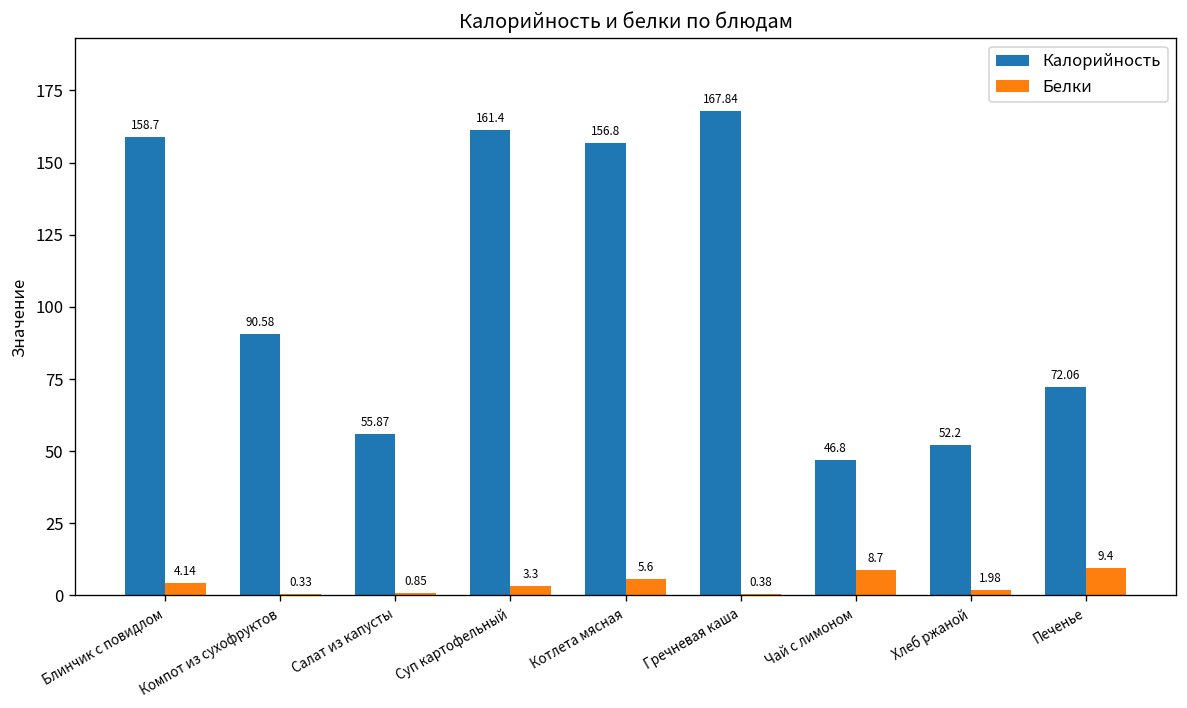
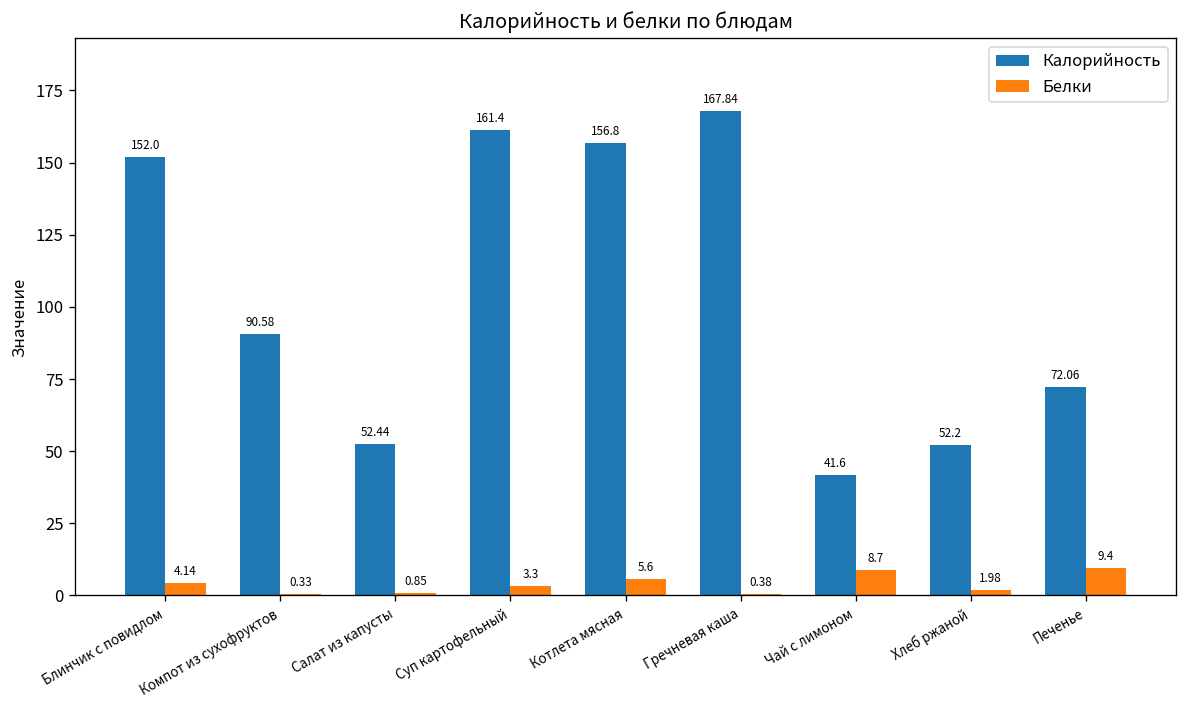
  {
    "Калорийность": {
-     "Блинчик с повидлом": 158.7,
+     "Блинчик с повидлом": 152.0,
      "Компот из сухофруктов": 90.58,
-     "Салат из капусты": 55.87,
+     "Салат из капусты": 52.44,
      "Суп картофельный": 161.4,
      "Котлета мясная": 156.8,
      "Гречневая каша": 167.84,
-     "Чай с лимоном": 46.8,
+     "Чай с лимоном": 41.6,
      "Хлеб ржаной": 52.2,
      "Печенье": 72.06
    },
    "Белки": {
      "Блинчик с повидлом": 4.14,
      "Компот из сухофруктов": 0.33,
      "Салат из капусты": 0.85,
      "Суп картофельный": 3.3,
      "Котлета мясная": 5.6,
      "Гречневая каша": 0.38,
      "Чай с лимоном": 8.7,
      "Хлеб ржаной": 1.98,
      "Печенье": 9.4
    }
  }
